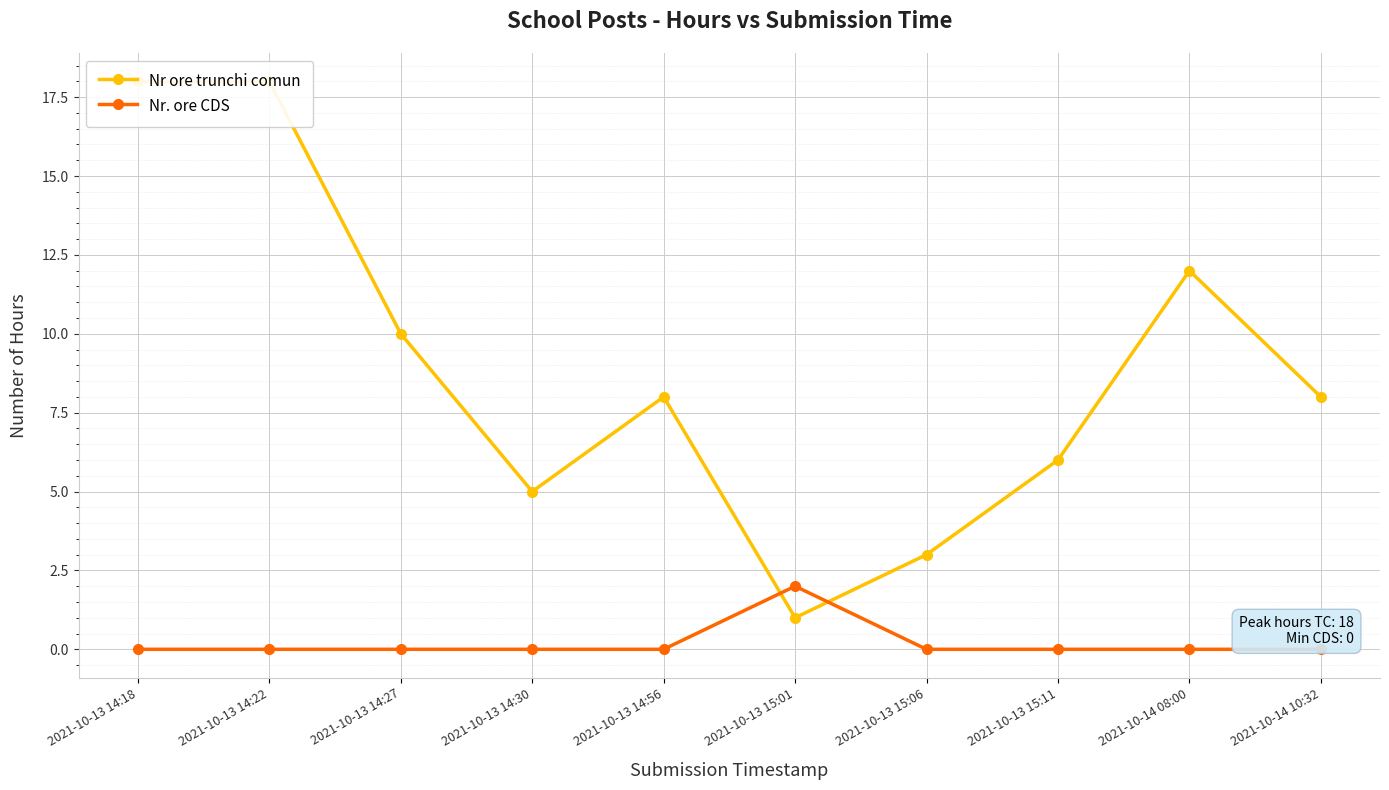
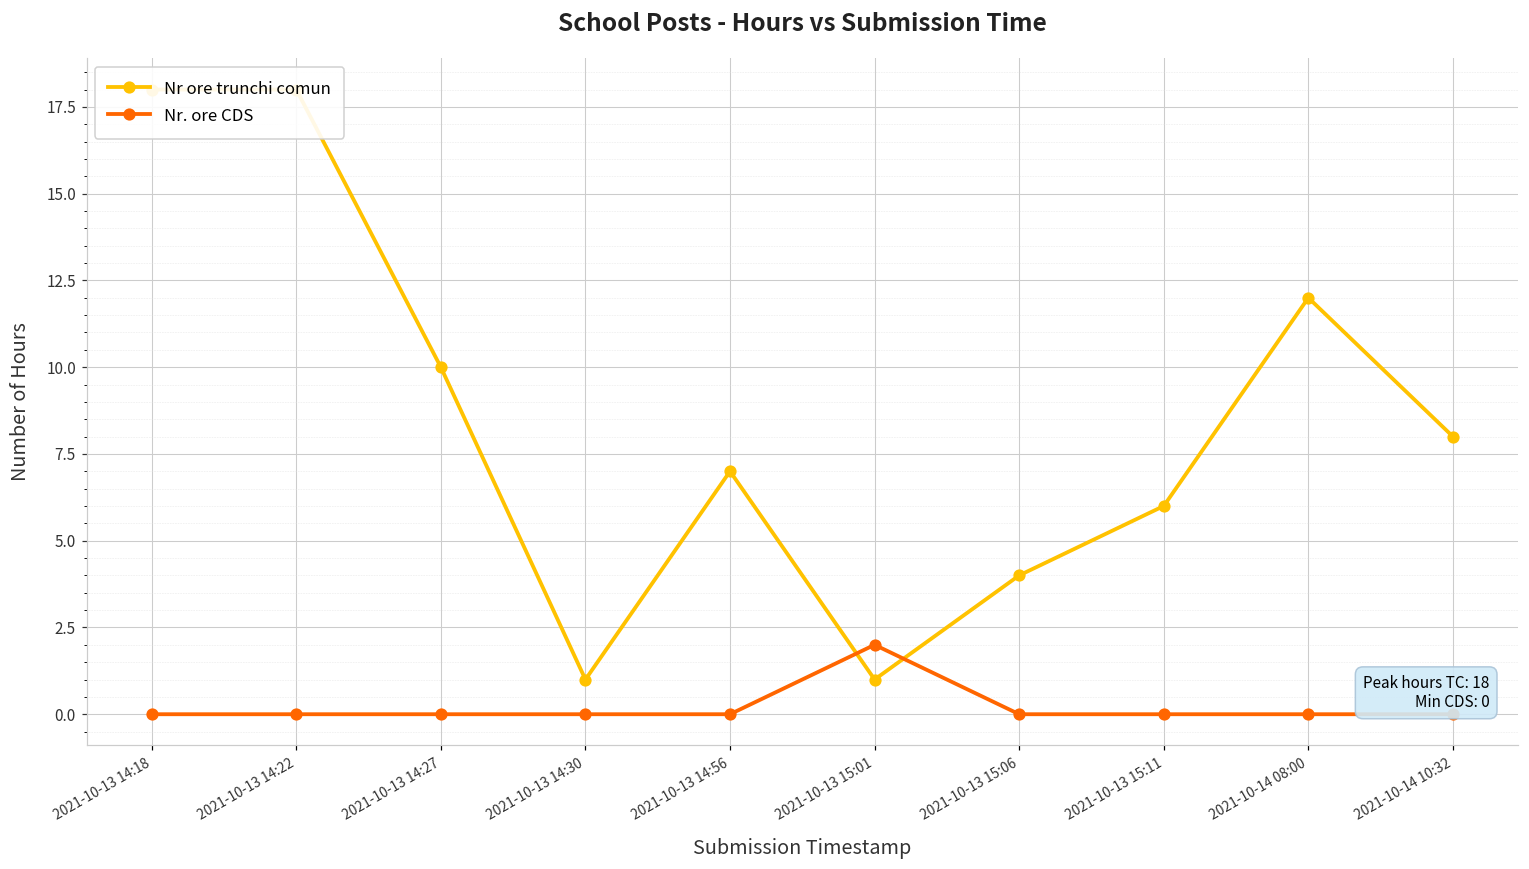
  {
    "Nr ore trunchi comun": {
      "2021-10-13 14:27": 10,
-     "2021-10-13 14:30": 5,
-     "2021-10-13 14:56": 8,
+     "2021-10-13 14:30": 1,
+     "2021-10-13 14:56": 7,
      "2021-10-13 15:01": 1,
-     "2021-10-13 15:06": 3,
+     "2021-10-13 15:06": 4,
      "2021-10-13 15:11": 6,
      "2021-10-14 08:00": 12,
      "2021-10-14 10:32": 8
    },
    "Nr. ore CDS": {
      "2021-10-13 14:18": 0,
      "2021-10-13 14:22": 0,
      "2021-10-13 14:27": 0,
      "2021-10-13 14:30": 0,
      "2021-10-13 14:56": 0,
      "2021-10-13 15:01": 2,
      "2021-10-13 15:06": 0,
      "2021-10-13 15:11": 0,
      "2021-10-14 08:00": 0
    }
  }
